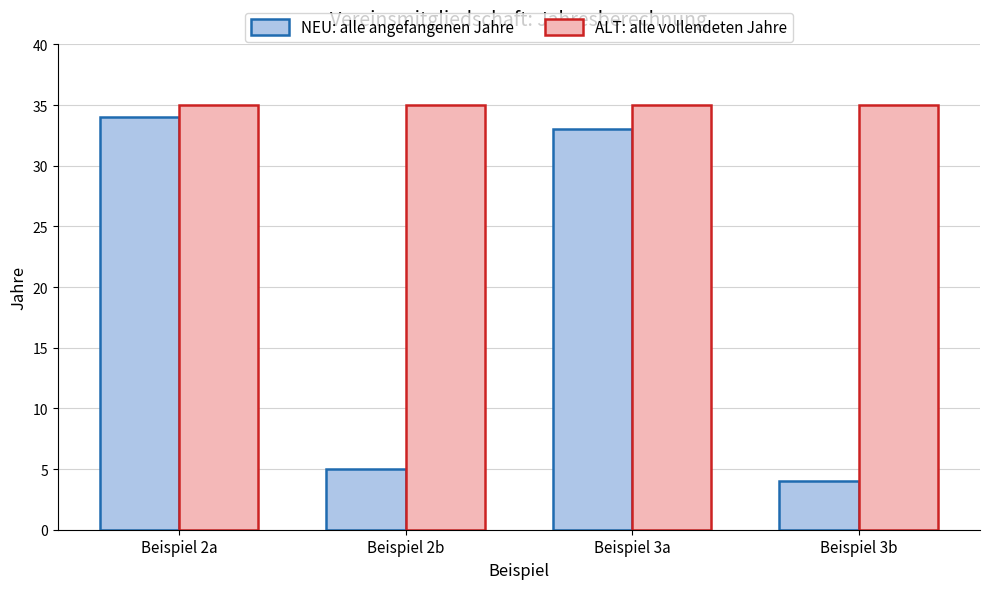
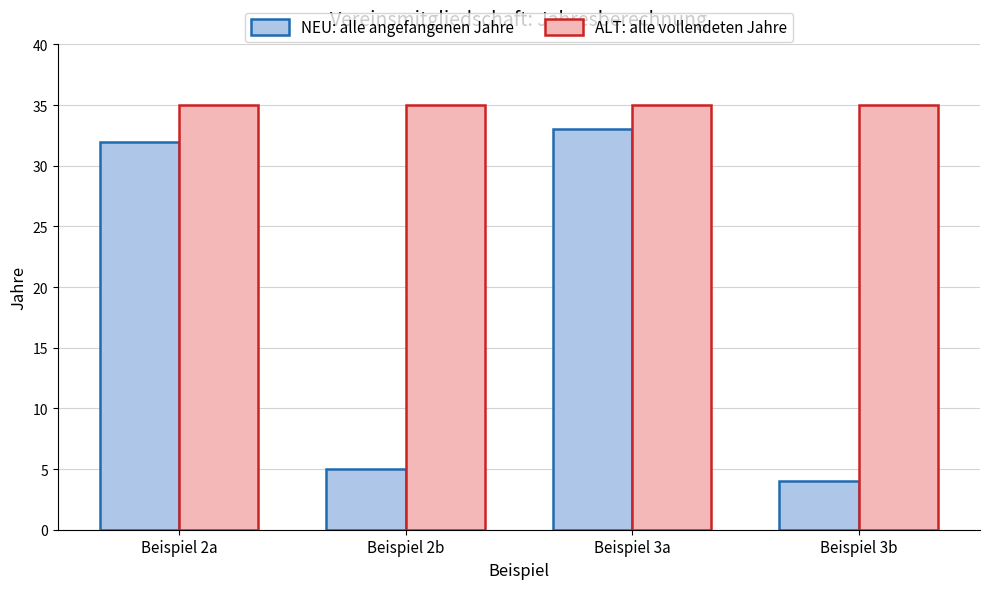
  {
    "NEU: alle angefangenen Jahre": {
-     "Beispiel 2a": 34,
+     "Beispiel 2a": 32,
      "Beispiel 2b": 5,
      "Beispiel 3a": 33,
      "Beispiel 3b": 4
    },
    "ALT: alle vollendeten Jahre": {
      "Beispiel 2a": 35,
      "Beispiel 2b": 35,
      "Beispiel 3a": 35,
      "Beispiel 3b": 35
    }
  }
